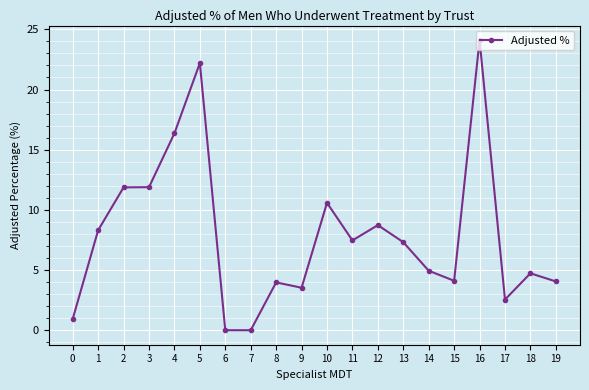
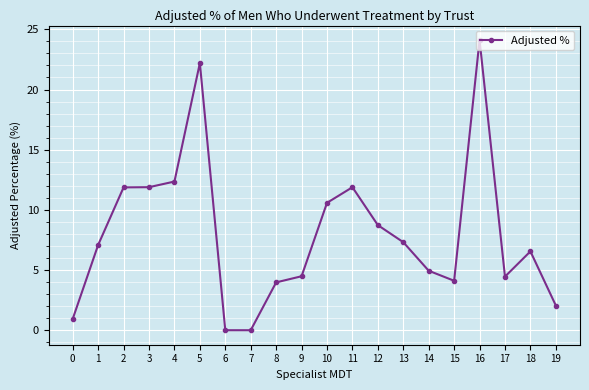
  {
    "0": 0.9,
-   "1": 8.3,
+   "1": 7.1,
    "2": 11.9,
    "3": 11.9,
-   "4": 16.4,
+   "4": 12.4,
    "5": 22.2,
    "6": 0.0,
    "7": 0.0,
    "8": 4.0,
-   "9": 3.5,
+   "9": 4.5,
    "10": 10.6,
-   "11": 7.5,
+   "11": 11.9,
    "12": 8.7,
    "13": 7.3,
    "14": 4.9,
    "15": 4.1,
-   "17": 2.5,
-   "18": 4.7,
-   "19": 4.1
+   "17": 4.5,
+   "18": 6.6,
+   "19": 2.1
  }
